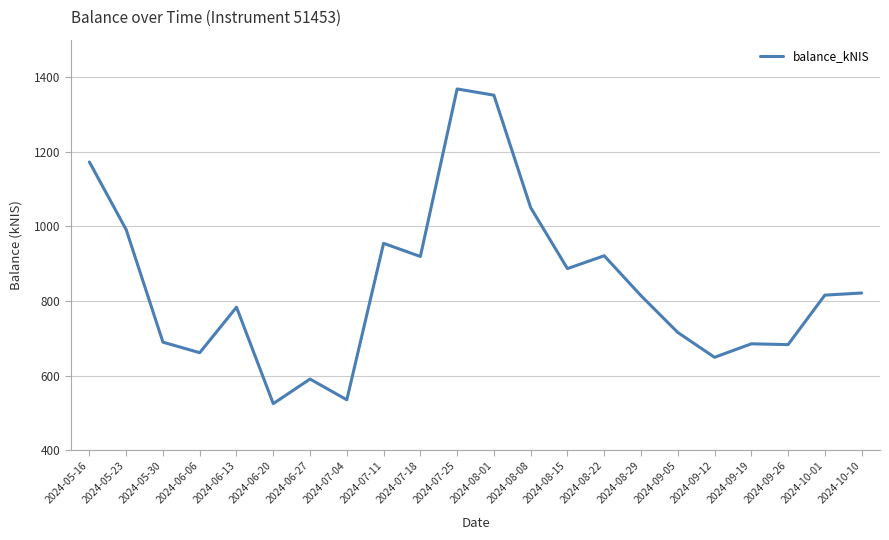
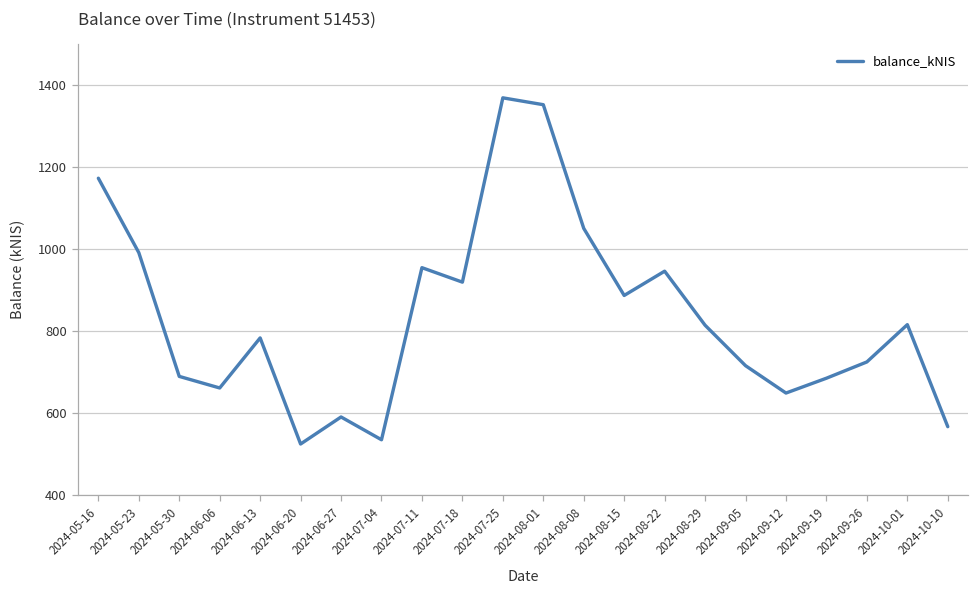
  {
    "2024-05-16": 1170,
    "2024-05-23": 990,
    "2024-05-30": 690,
    "2024-06-06": 660,
    "2024-06-13": 780,
    "2024-06-20": 520,
    "2024-06-27": 590,
    "2024-07-04": 540,
    "2024-07-11": 950,
    "2024-07-18": 920,
    "2024-07-25": 1370,
    "2024-08-01": 1350,
    "2024-08-08": 1050,
    "2024-08-15": 890,
-   "2024-08-22": 920,
+   "2024-08-22": 950,
    "2024-08-29": 810,
    "2024-09-05": 720,
    "2024-09-12": 650,
    "2024-09-19": 690,
-   "2024-09-26": 680,
+   "2024-09-26": 720,
    "2024-10-01": 820,
-   "2024-10-10": 820
+   "2024-10-10": 570
  }
